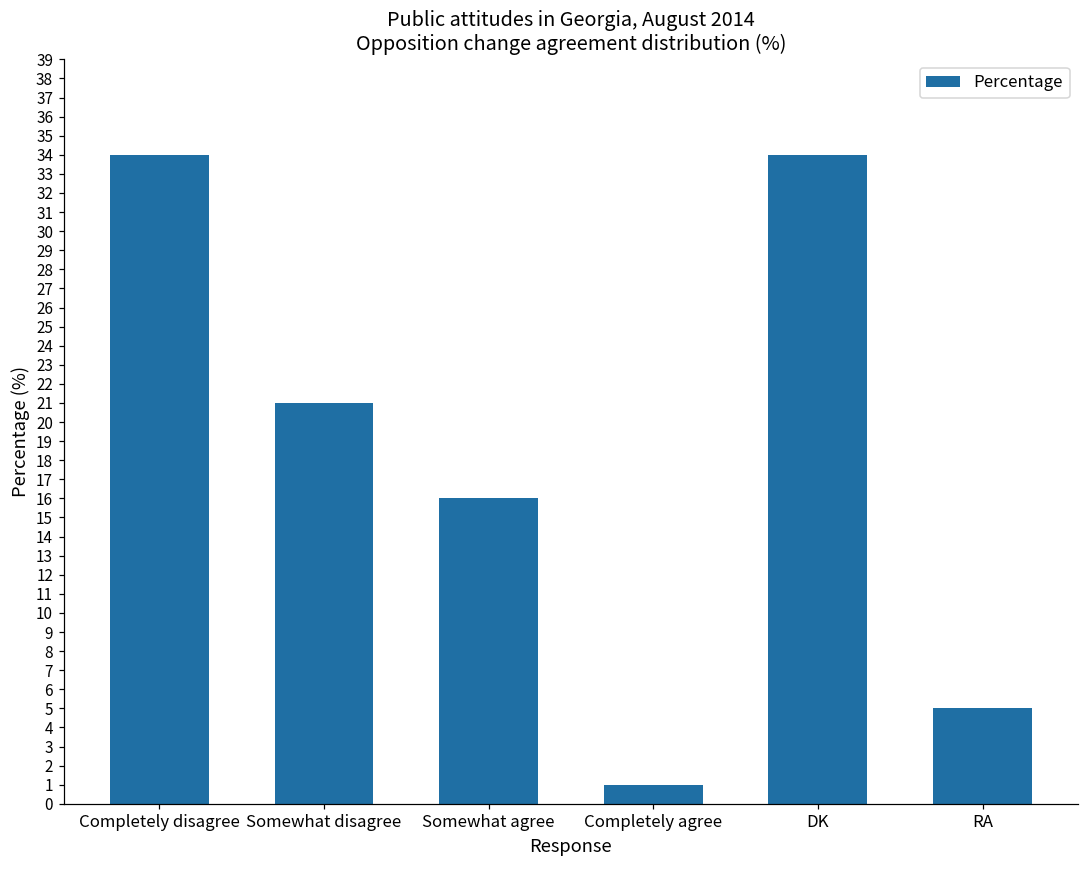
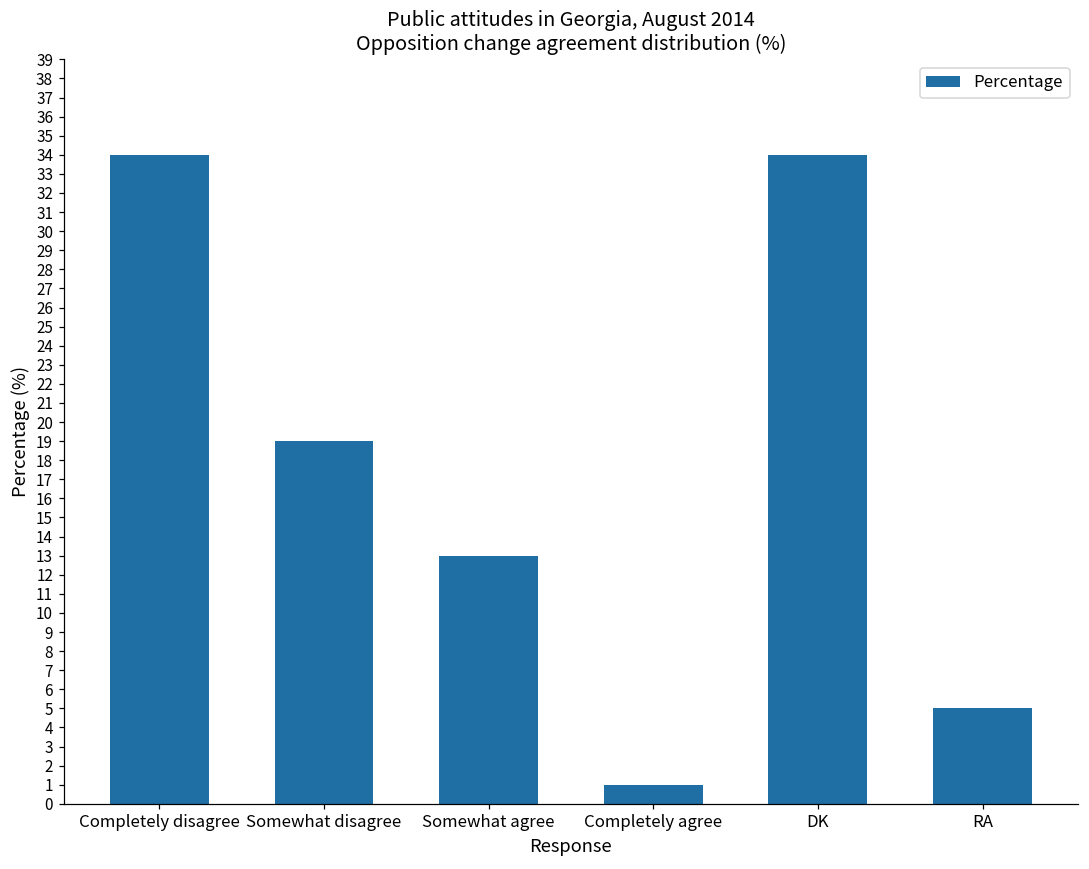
  {
    "Completely disagree": 34,
-   "Somewhat disagree": 21,
-   "Somewhat agree": 16,
+   "Somewhat disagree": 19,
+   "Somewhat agree": 13,
    "Completely agree": 1,
    "DK": 34,
    "RA": 5
  }
